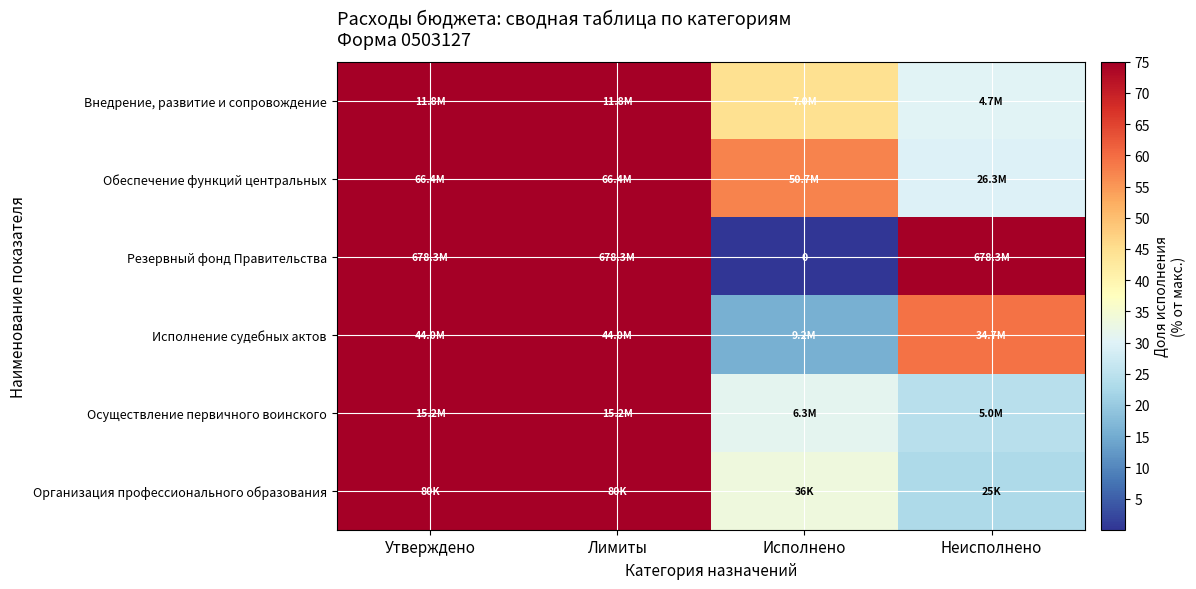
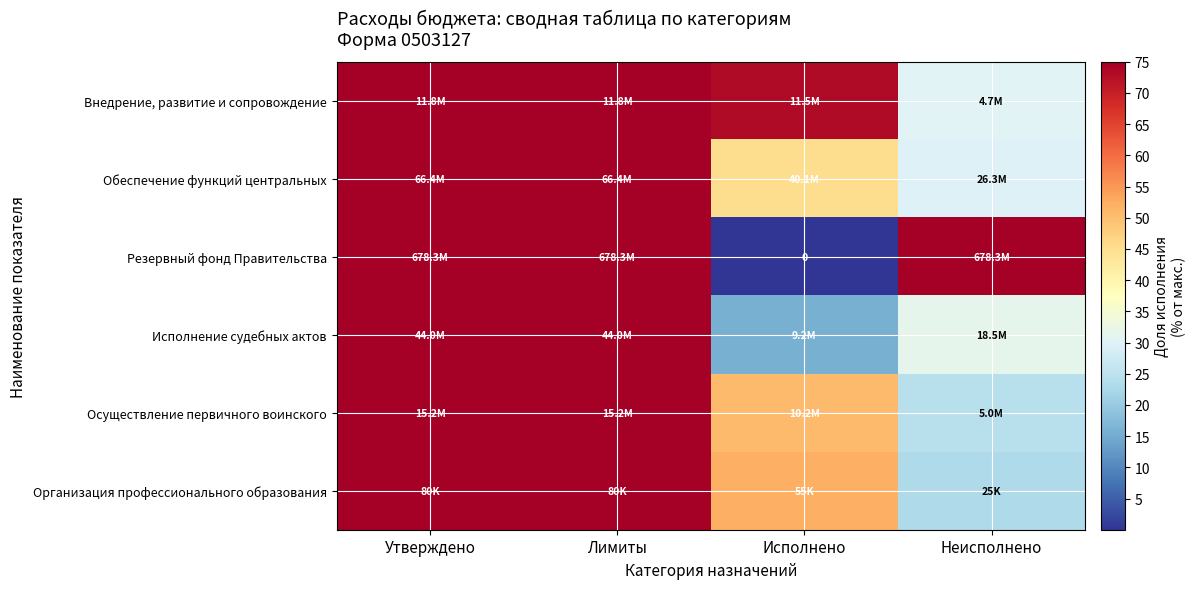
  {
    "Внедрение, развитие и сопровождение": {
      "Утверждено": "11.8M",
      "Лимиты": "11.8M",
-     "Исполнено": "7.0M",
+     "Исполнено": "11.5M",
      "Неисполнено": "4.7M"
    },
    "Обеспечение функций центральных": {
      "Утверждено": "66.4M",
      "Лимиты": "66.4M",
-     "Исполнено": "50.7M",
+     "Исполнено": "40.1M",
      "Неисполнено": "26.3M"
    },
    "Резервный фонд Правительства": {
      "Утверждено": "678.3M",
      "Лимиты": "678.3M",
      "Исполнено": "0",
      "Неисполнено": "678.3M"
    },
    "Исполнение судебных актов": {
      "Утверждено": "44.0M",
      "Лимиты": "44.0M",
      "Исполнено": "9.2M",
-     "Неисполнено": "34.7M"
+     "Неисполнено": "18.5M"
    },
    "Осуществление первичного воинского": {
      "Утверждено": "15.2M",
      "Лимиты": "15.2M",
-     "Исполнено": "6.3M",
+     "Исполнено": "10.2M",
      "Неисполнено": "5.0M"
    },
    "Организация профессионального образования": {
      "Утверждено": "80K",
      "Лимиты": "80K",
-     "Исполнено": "36K",
+     "Исполнено": "55K",
      "Неисполнено": "25K"
    }
  }
